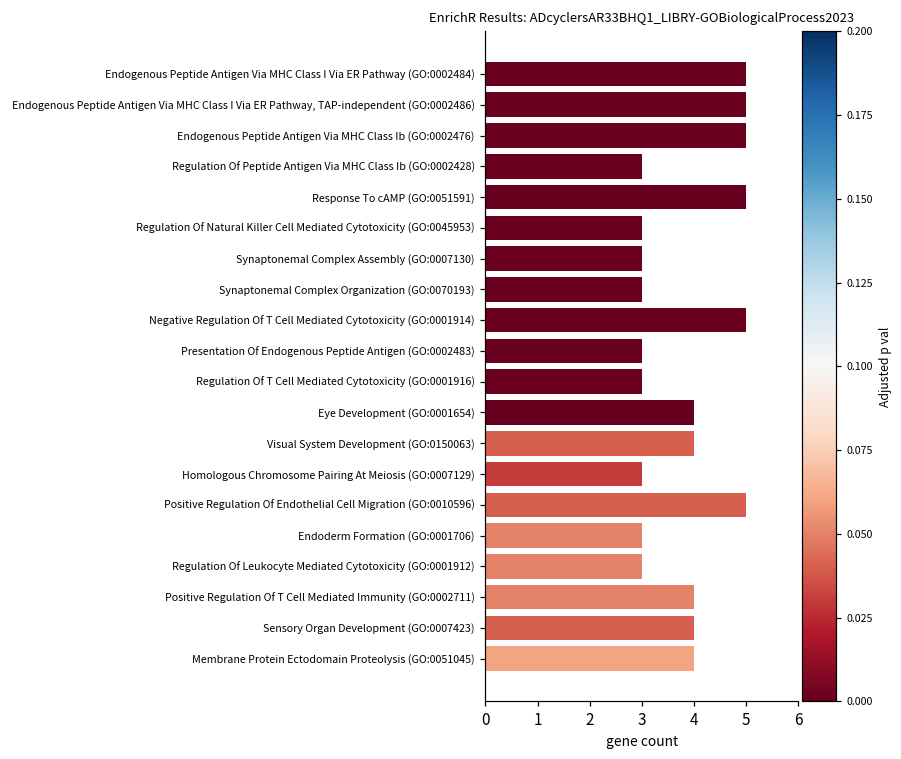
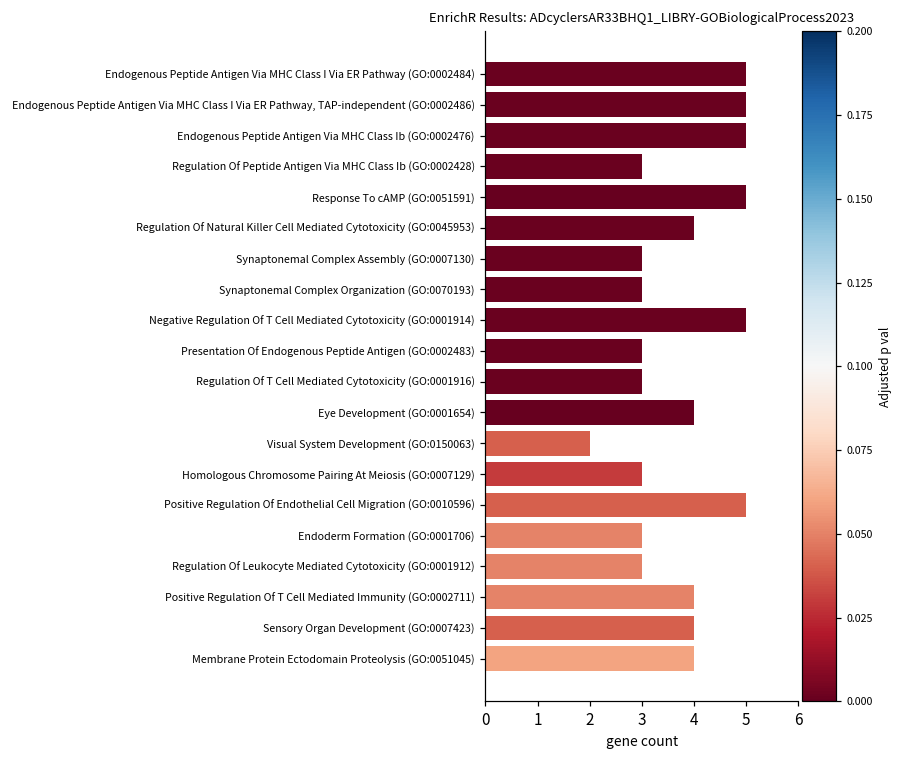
  {
    "Endogenous Peptide Antigen Via MHC Class I Via ER Pathway (GO:0002484)": 5,
    "Endogenous Peptide Antigen Via MHC Class I Via ER Pathway, TAP-independent (GO:0002486)": 5,
    "Endogenous Peptide Antigen Via MHC Class Ib (GO:0002476)": 5,
    "Regulation Of Peptide Antigen Via MHC Class Ib (GO:0002428)": 3,
    "Response To cAMP (GO:0051591)": 5,
-   "Regulation Of Natural Killer Cell Mediated Cytotoxicity (GO:0045953)": 3,
+   "Regulation Of Natural Killer Cell Mediated Cytotoxicity (GO:0045953)": 4,
    "Synaptonemal Complex Assembly (GO:0007130)": 3,
    "Synaptonemal Complex Organization (GO:0070193)": 3,
    "Negative Regulation Of T Cell Mediated Cytotoxicity (GO:0001914)": 5,
    "Presentation Of Endogenous Peptide Antigen (GO:0002483)": 3,
    "Regulation Of T Cell Mediated Cytotoxicity (GO:0001916)": 3,
    "Eye Development (GO:0001654)": 4,
-   "Visual System Development (GO:0150063)": 4,
+   "Visual System Development (GO:0150063)": 2,
    "Homologous Chromosome Pairing At Meiosis (GO:0007129)": 3,
    "Positive Regulation Of Endothelial Cell Migration (GO:0010596)": 5,
    "Endoderm Formation (GO:0001706)": 3,
    "Regulation Of Leukocyte Mediated Cytotoxicity (GO:0001912)": 3,
    "Positive Regulation Of T Cell Mediated Immunity (GO:0002711)": 4,
    "Sensory Organ Development (GO:0007423)": 4,
    "Membrane Protein Ectodomain Proteolysis (GO:0051045)": 4
  }
